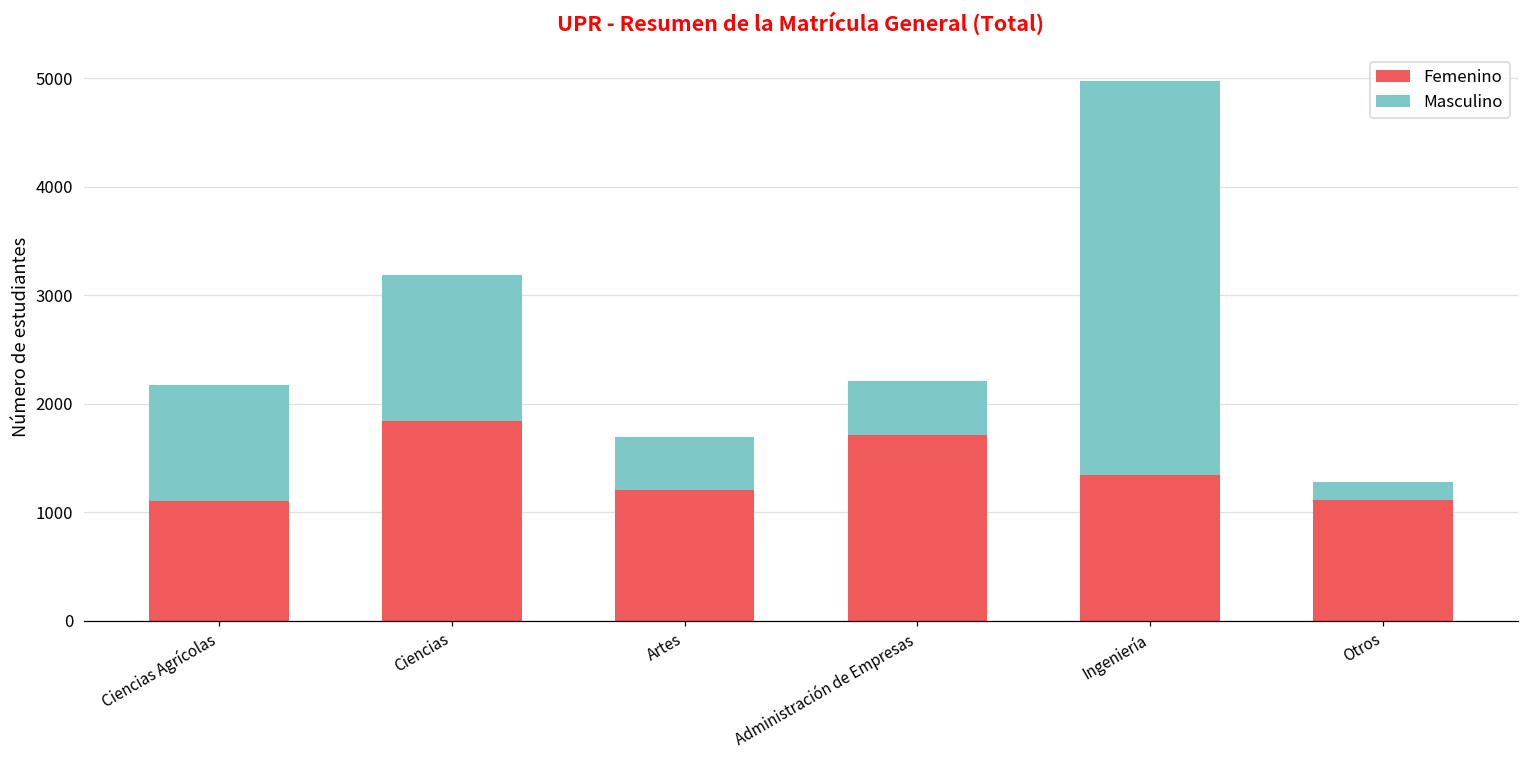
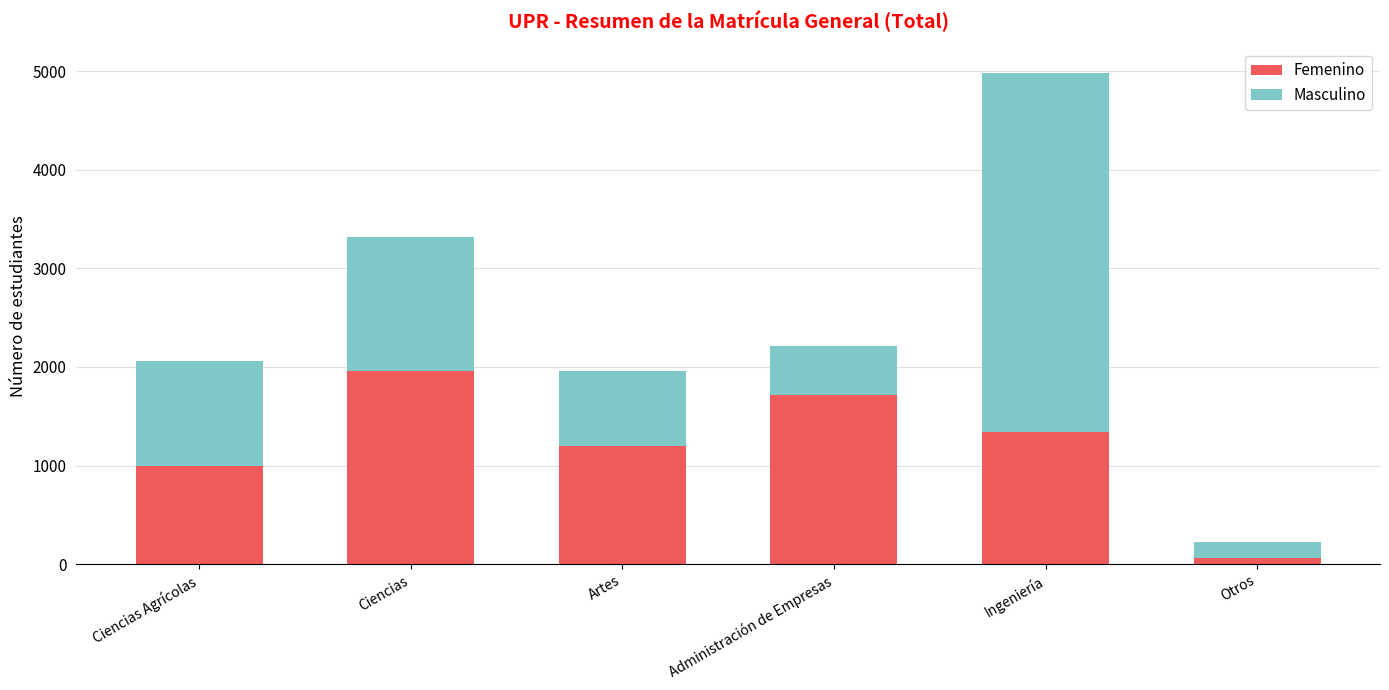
  {
    "Femenino": {
-     "Ciencias Agrícolas": 1100,
-     "Ciencias": 1800,
+     "Ciencias Agrícolas": 1000,
+     "Ciencias": 2000,
      "Artes": 1200,
      "Administración de Empresas": 1700,
      "Ingeniería": 1300,
-     "Otros": 1100
+     "Otros": 100
    },
    "Masculino": {
      "Ciencias Agrícolas": 1100,
      "Ciencias": 1400,
-     "Artes": 500,
+     "Artes": 800,
      "Administración de Empresas": 500,
      "Ingeniería": 3600,
      "Otros": 200
    }
  }
